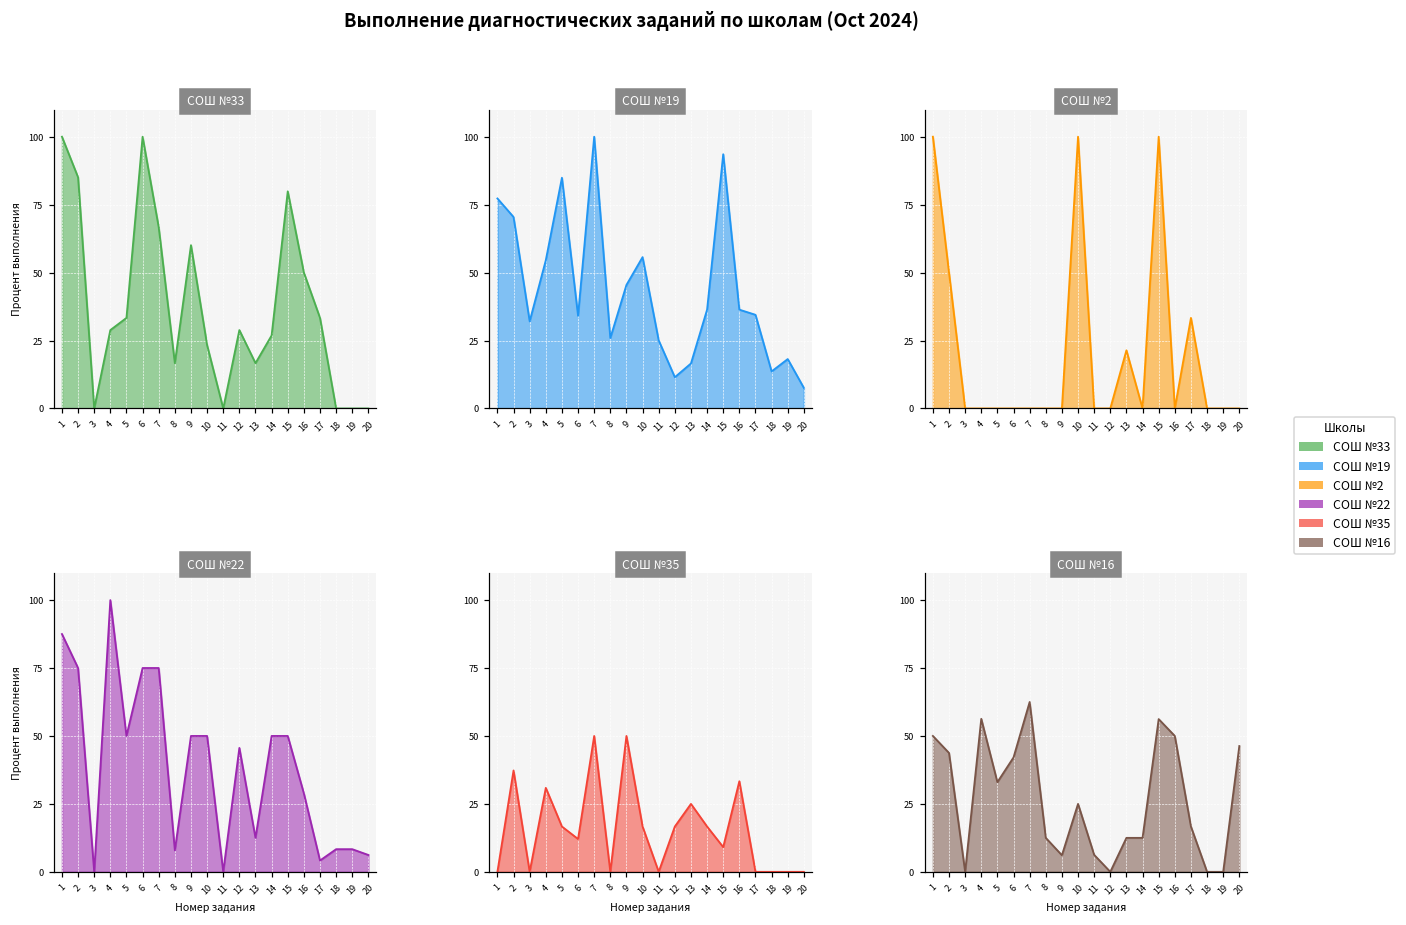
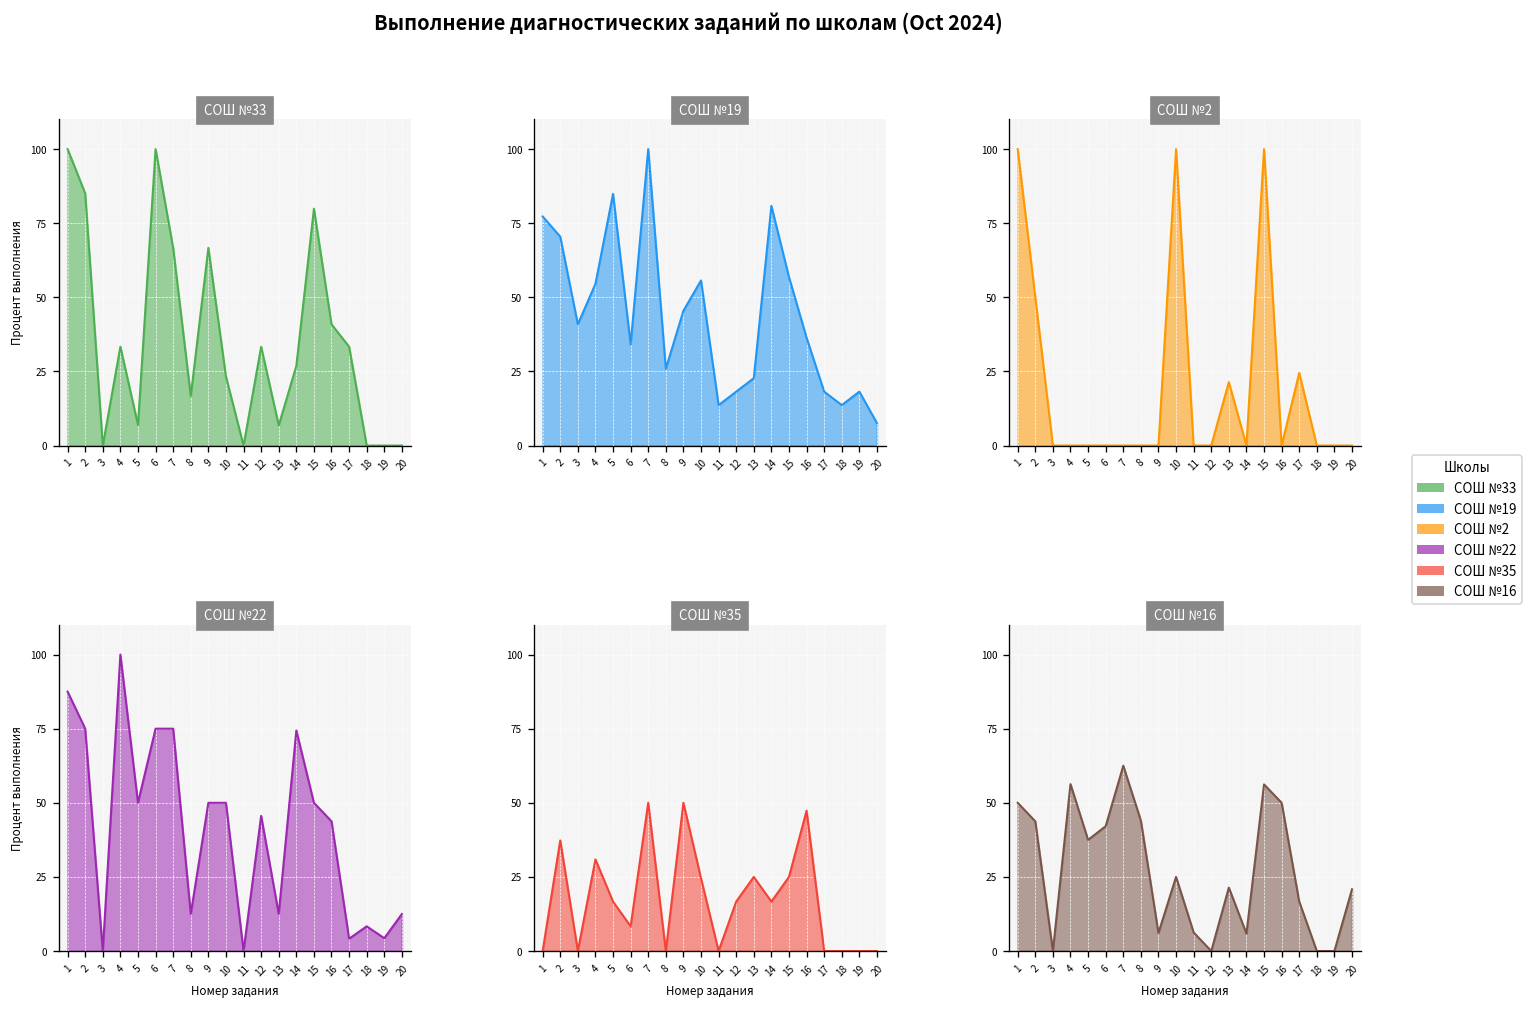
  {
    "СОШ №33": {
      "1": 100,
      "2": 85,
      "3": 0,
-     "4": 29,
-     "5": 33,
+     "4": 33,
+     "5": 7,
      "6": 100,
      "7": 67,
      "8": 17,
-     "9": 60,
+     "9": 67,
      "10": 23,
      "11": 0,
-     "12": 29,
-     "13": 17,
+     "12": 33,
+     "13": 7,
      "14": 27,
      "15": 80,
-     "16": 50,
+     "16": 41,
      "17": 33,
      "18": 0,
      "19": 0,
      "20": 0
    },
    "СОШ №19": {
      "1": 77,
      "2": 70,
-     "3": 32,
+     "3": 41,
      "4": 55,
      "5": 85,
      "6": 34,
      "7": 100,
      "8": 26,
      "9": 45,
      "10": 56,
-     "11": 25,
-     "12": 12,
-     "13": 17,
-     "14": 36,
-     "15": 94,
+     "11": 14,
+     "12": 18,
+     "13": 23,
+     "14": 81,
+     "15": 57,
      "16": 36,
-     "17": 34,
+     "17": 18,
      "18": 14,
      "19": 18,
      "20": 8
    },
    "СОШ №2": {
      "1": 100,
      "2": 50,
      "3": 0,
      "4": 0,
      "5": 0,
      "6": 0,
      "7": 0,
      "8": 0,
      "9": 0,
      "10": 100,
      "11": 0,
      "12": 0,
      "13": 21,
      "14": 0,
      "15": 100,
      "16": 0,
-     "17": 33,
+     "17": 25,
      "18": 0,
      "19": 0,
      "20": 0
    },
    "СОШ №22": {
      "1": 88,
      "2": 75,
      "3": 0,
      "4": 100,
      "5": 50,
      "6": 75,
      "7": 75,
-     "8": 8,
+     "8": 13,
      "9": 50,
      "10": 50,
      "11": 0,
      "12": 46,
      "13": 13,
-     "14": 50,
+     "14": 74,
      "15": 50,
-     "16": 29,
+     "16": 44,
      "17": 4,
      "18": 8,
-     "19": 8,
-     "20": 6
+     "19": 4,
+     "20": 13
    },
    "СОШ №35": {
      "1": 0,
      "2": 37,
      "3": 0,
      "4": 31,
      "5": 17,
-     "6": 12,
+     "6": 8,
      "7": 50,
      "8": 0,
      "9": 50,
-     "10": 17,
+     "10": 25,
      "11": 0,
      "12": 17,
      "13": 25,
      "14": 17,
-     "15": 9,
-     "16": 33,
+     "15": 25,
+     "16": 47,
      "17": 0,
      "18": 0,
      "19": 0,
      "20": 0
    },
    "СОШ №16": {
      "1": 50,
      "2": 44,
      "3": 0,
      "4": 56,
-     "5": 33,
+     "5": 38,
      "6": 42,
      "7": 63,
-     "8": 13,
+     "8": 44,
      "9": 6,
      "10": 25,
      "11": 6,
      "12": 0,
-     "13": 13,
-     "14": 13,
+     "13": 21,
+     "14": 6,
      "15": 56,
      "16": 50,
      "17": 17,
      "18": 0,
      "19": 0,
-     "20": 46
+     "20": 21
    }
  }
